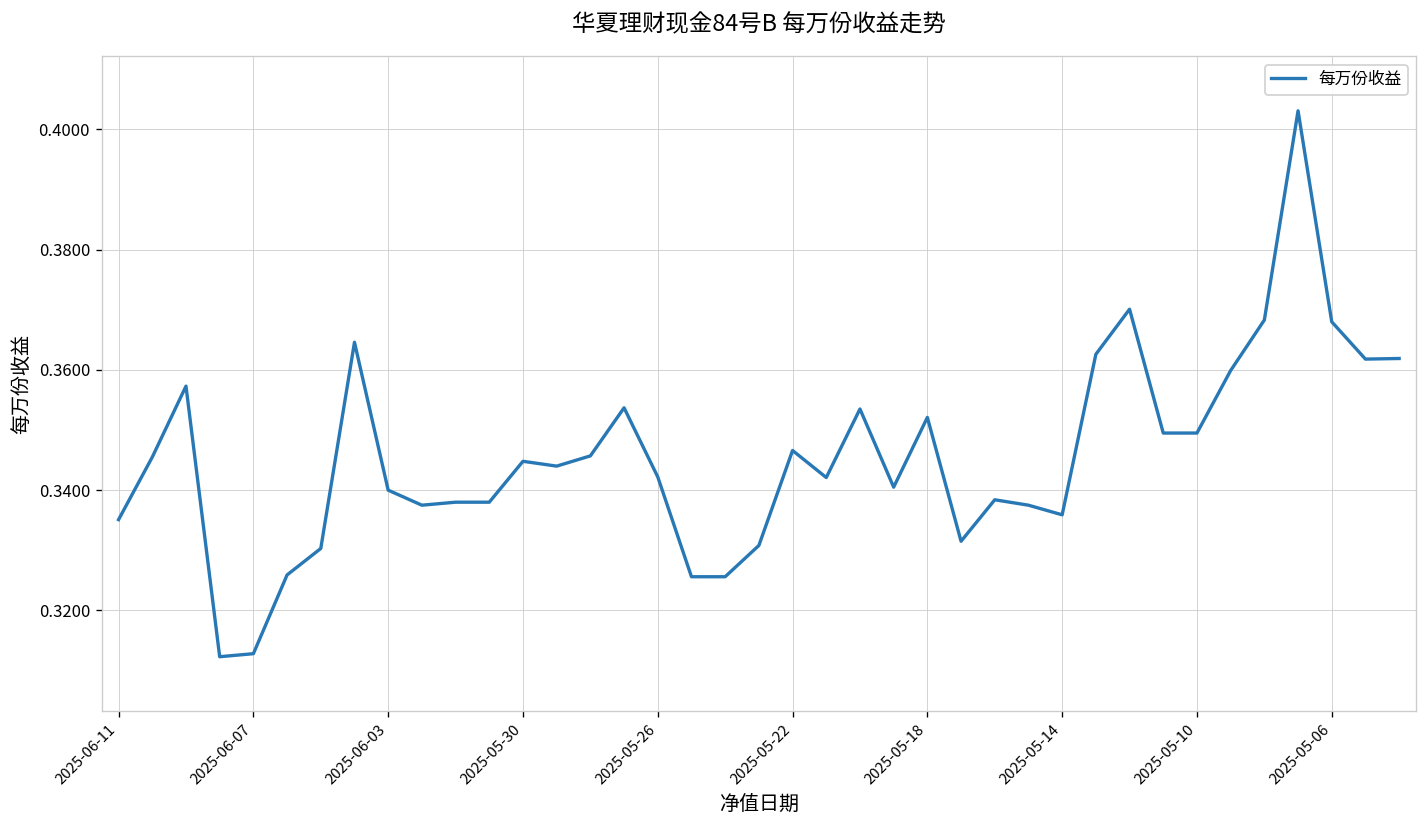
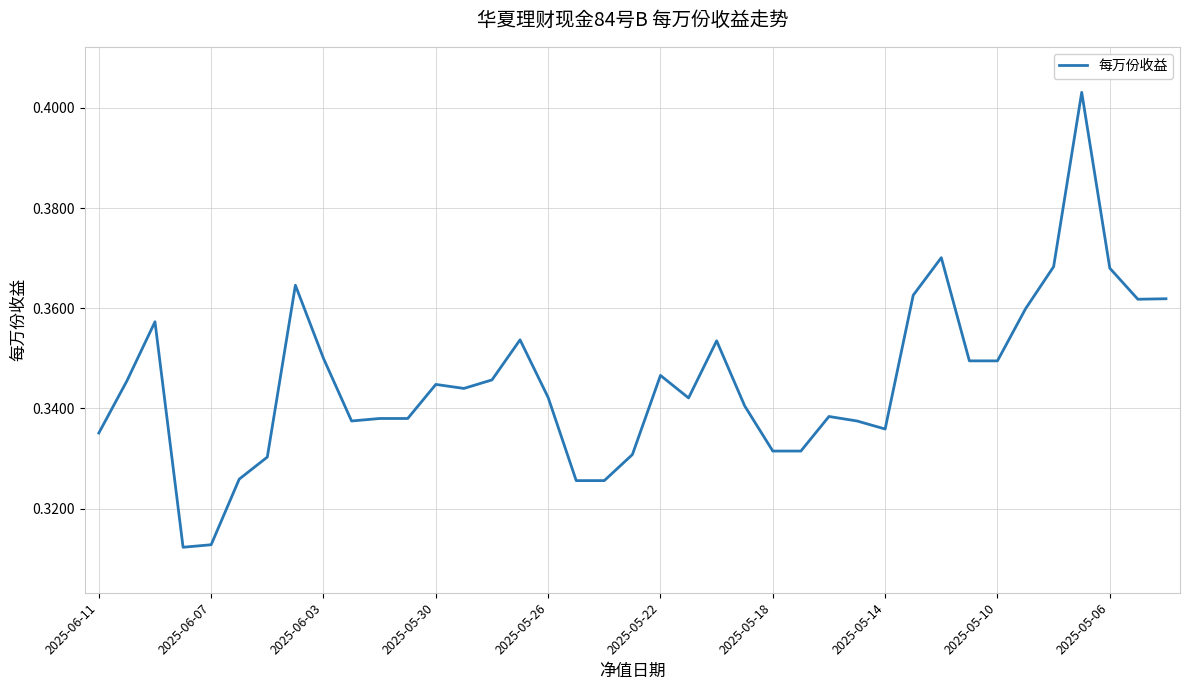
  {
    "2025-06-11": 0.335,
    "2025-06-07": 0.313,
-   "2025-06-03": 0.34,
+   "2025-06-03": 0.35,
    "2025-05-30": 0.345,
    "2025-05-26": 0.342,
    "2025-05-22": 0.347,
-   "2025-05-18": 0.352,
+   "2025-05-18": 0.332,
    "2025-05-14": 0.336,
    "2025-05-10": 0.350,
    "2025-05-06": 0.368
  }
